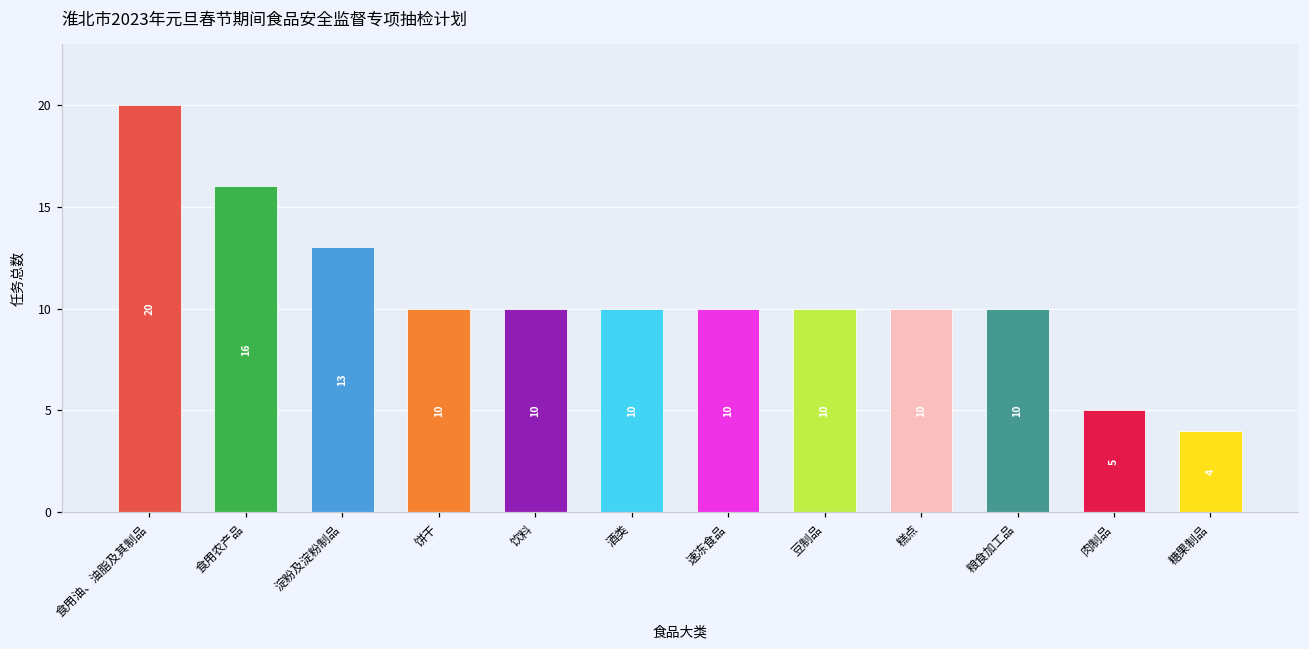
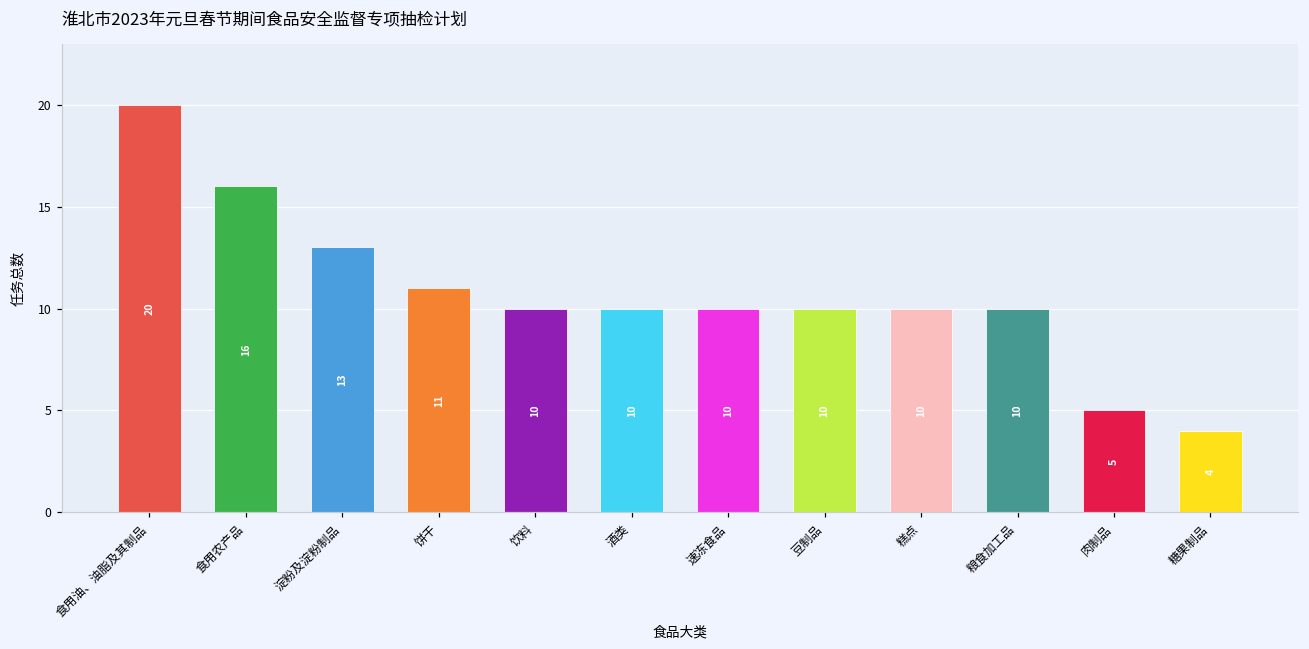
  {
    "食用油、油脂及其制品": 20,
    "食用农产品": 16,
    "淀粉及淀粉制品": 13,
-   "饼干": 10,
+   "饼干": 11,
    "饮料": 10,
    "酒类": 10,
    "速冻食品": 10,
    "豆制品": 10,
    "糕点": 10,
    "粮食加工品": 10,
    "肉制品": 5,
    "糖果制品": 4
  }
